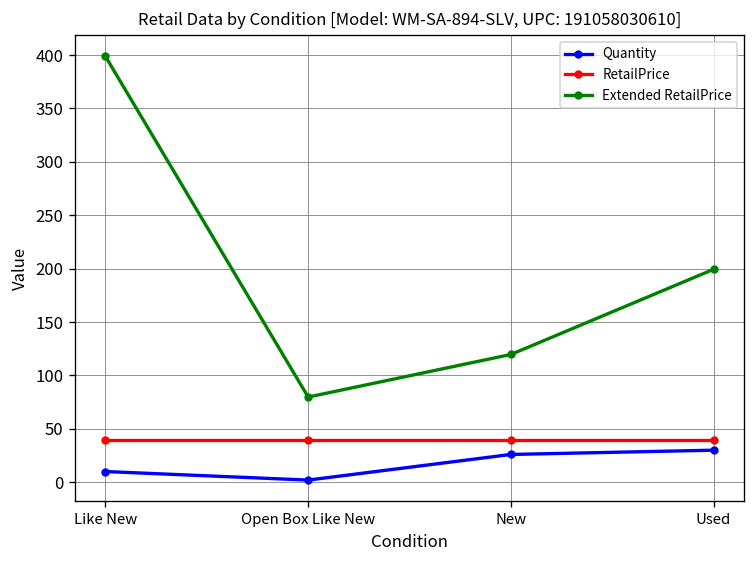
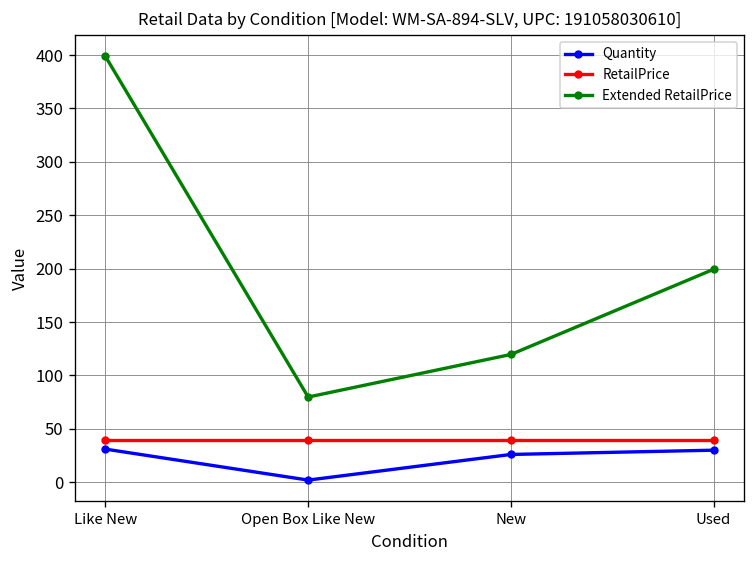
  {
    "Quantity": {
-     "Like New": 10,
+     "Like New": 30,
      "Open Box Like New": 0,
      "New": 30,
      "Used": 30
    },
    "RetailPrice": {
      "Like New": 40,
      "Open Box Like New": 40,
      "New": 40,
      "Used": 40
    },
    "Extended RetailPrice": {
      "Like New": 400,
      "Open Box Like New": 80,
      "New": 120,
      "Used": 200
    }
  }
